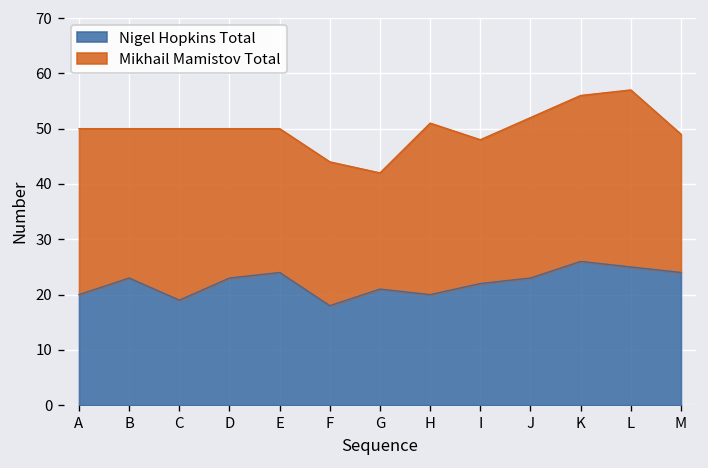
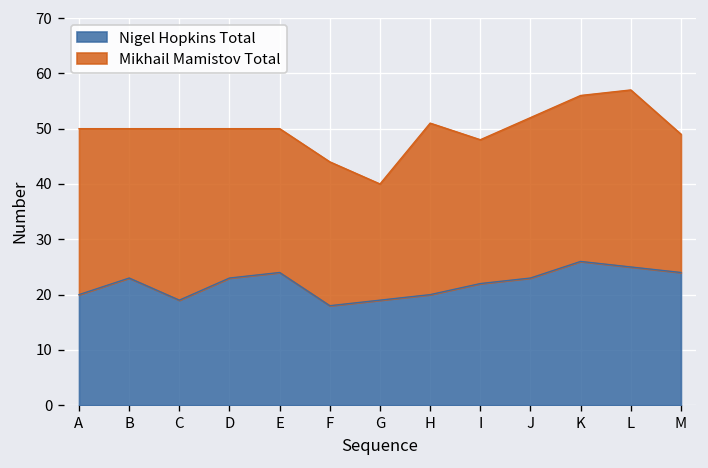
  {
    "Nigel Hopkins Total": {
      "A": 20,
      "B": 23,
      "C": 19,
      "D": 23,
      "E": 24,
      "F": 18,
-     "G": 21,
+     "G": 19,
      "H": 20,
      "I": 22,
      "J": 23,
      "K": 26,
      "L": 25,
      "M": 24
    },
    "Mikhail Mamistov Total": {
      "A": 30,
      "B": 27,
      "C": 31,
      "D": 27,
      "E": 26,
      "F": 26,
      "G": 21,
      "H": 31,
      "I": 26,
      "J": 29,
      "K": 30,
      "L": 32,
      "M": 25
    }
  }
